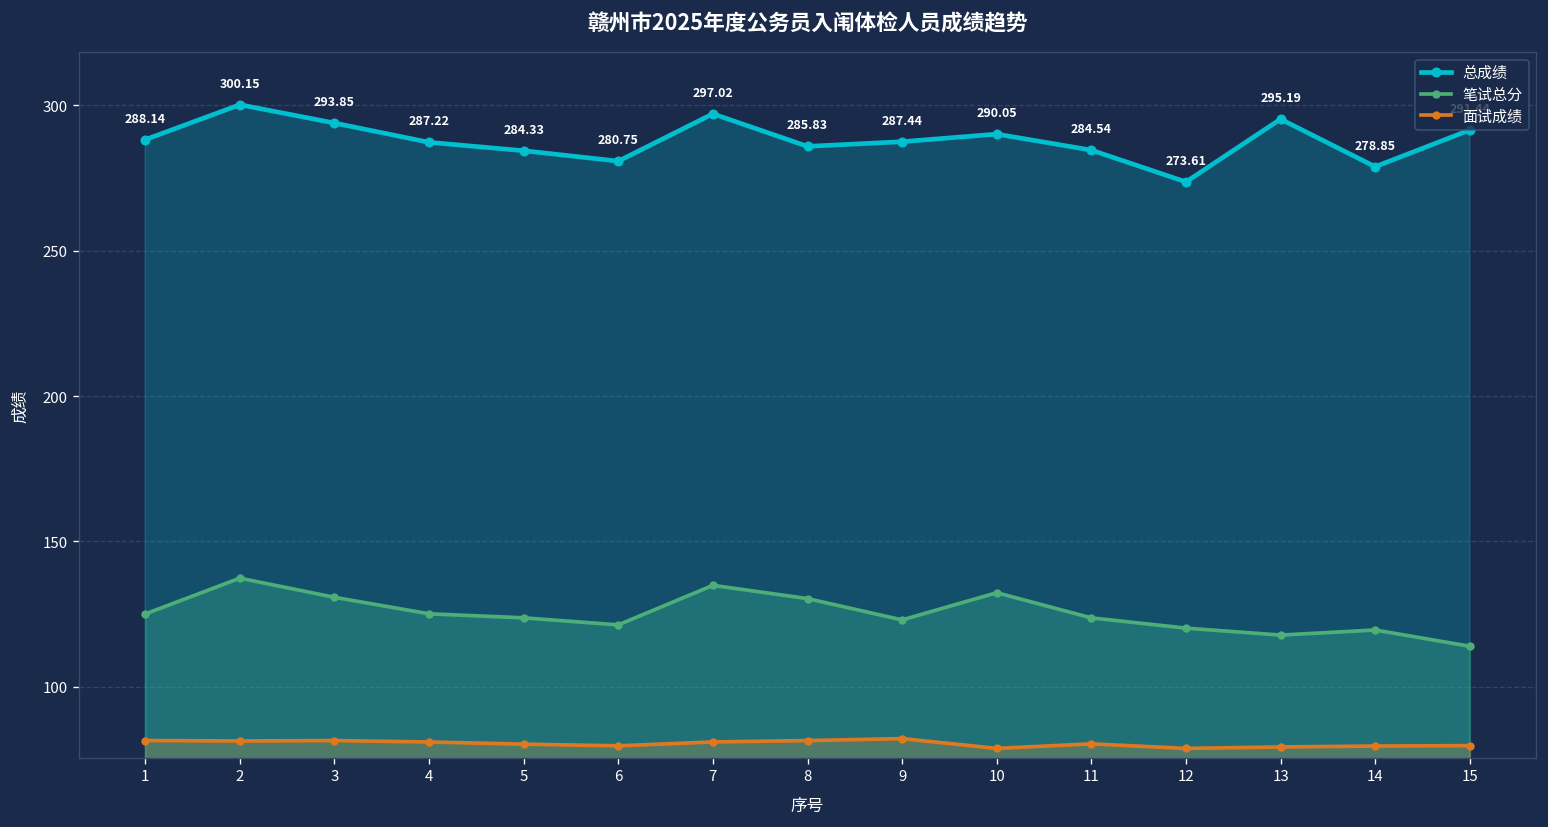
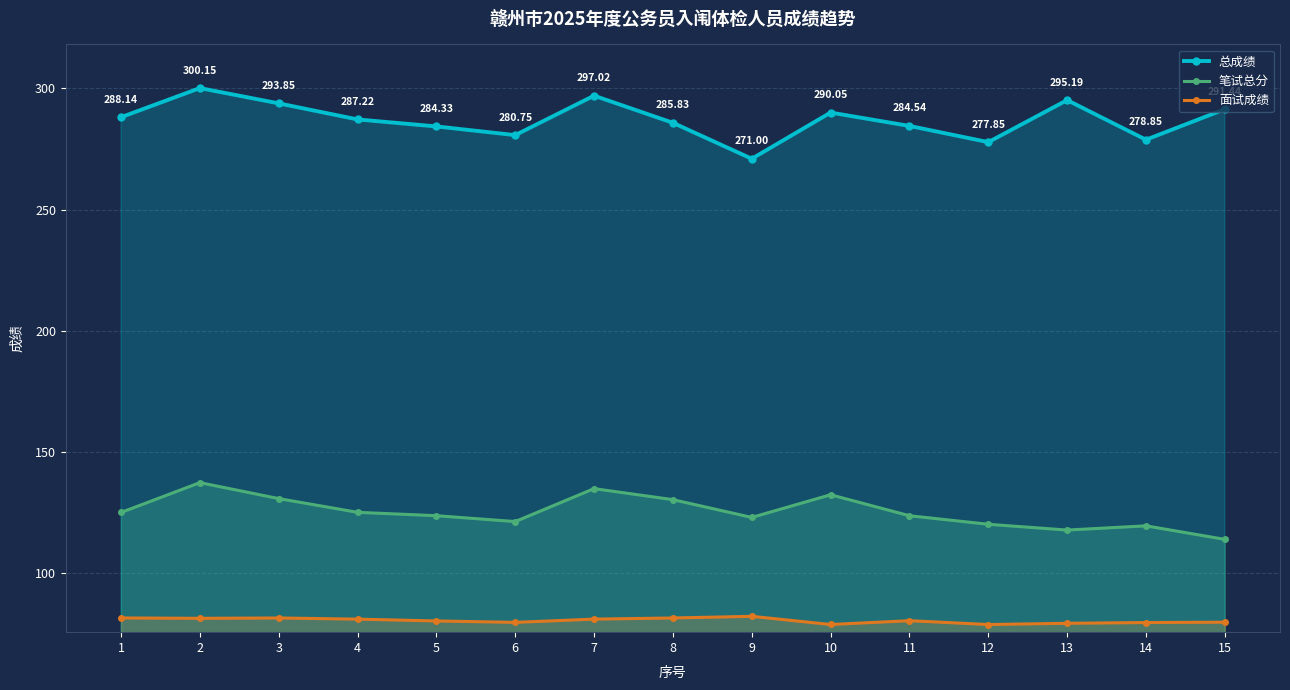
  {
    "总成绩": {
      "1": 288.14,
      "2": 300.15,
      "3": 293.85,
      "4": 287.22,
      "5": 284.33,
      "6": 280.75,
      "7": 297.02,
      "8": 285.83,
-     "9": 287.44,
+     "9": 271.00,
      "10": 290.05,
      "11": 284.54,
-     "12": 273.61,
+     "12": 277.85,
      "13": 295.19,
      "14": 278.85
    },
    "笔试总分": {
      "1": 125,
      "2": 137,
      "3": 131,
      "4": 125,
      "5": 124,
      "6": 121,
      "7": 135,
      "8": 130,
      "9": 123,
      "10": 132,
      "11": 124,
      "12": 120,
      "13": 118,
      "14": 120,
      "15": 114
    },
    "面试成绩": {
      "1": 82,
      "2": 81,
      "3": 82,
      "4": 81,
      "5": 80,
      "6": 80,
      "7": 81,
      "8": 82,
      "9": 82,
      "10": 79,
      "11": 80,
      "12": 79,
      "13": 79,
      "14": 80,
      "15": 80
    }
  }
